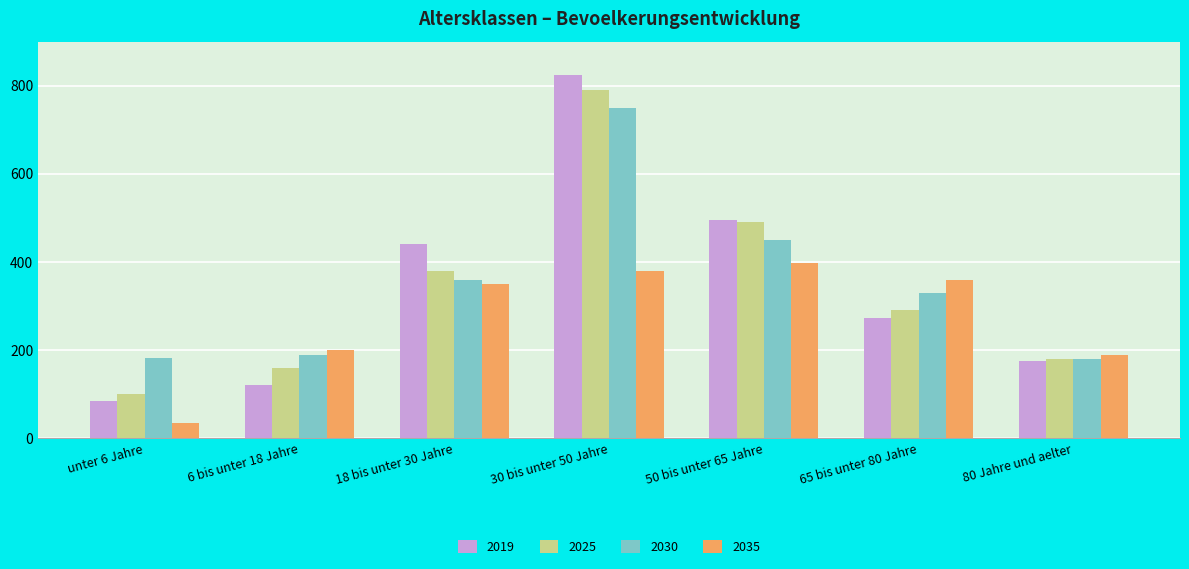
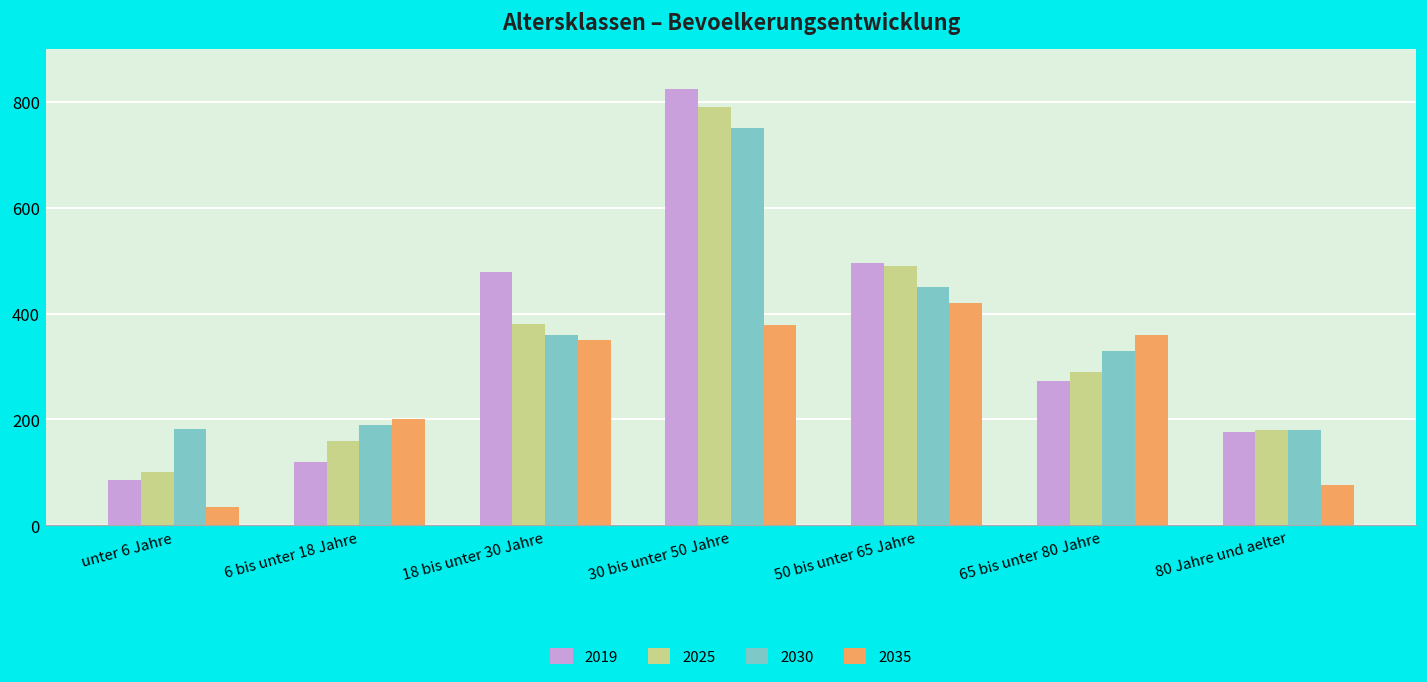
  {
    "2019": {
      "unter 6 Jahre": 90,
      "6 bis unter 18 Jahre": 120,
-     "18 bis unter 30 Jahre": 440,
+     "18 bis unter 30 Jahre": 480,
      "30 bis unter 50 Jahre": 830,
      "50 bis unter 65 Jahre": 500,
      "65 bis unter 80 Jahre": 270,
      "80 Jahre und aelter": 180
    },
    "2025": {
      "unter 6 Jahre": 100,
      "6 bis unter 18 Jahre": 160,
      "18 bis unter 30 Jahre": 380,
      "30 bis unter 50 Jahre": 790,
      "50 bis unter 65 Jahre": 490,
      "65 bis unter 80 Jahre": 290,
      "80 Jahre und aelter": 180
    },
    "2030": {
      "unter 6 Jahre": 180,
      "6 bis unter 18 Jahre": 190,
      "18 bis unter 30 Jahre": 360,
      "30 bis unter 50 Jahre": 750,
      "50 bis unter 65 Jahre": 450,
      "65 bis unter 80 Jahre": 330,
      "80 Jahre und aelter": 180
    },
    "2035": {
      "unter 6 Jahre": 40,
      "6 bis unter 18 Jahre": 200,
      "18 bis unter 30 Jahre": 350,
      "30 bis unter 50 Jahre": 380,
-     "50 bis unter 65 Jahre": 400,
+     "50 bis unter 65 Jahre": 420,
      "65 bis unter 80 Jahre": 360,
-     "80 Jahre und aelter": 190
+     "80 Jahre und aelter": 80
    }
  }
